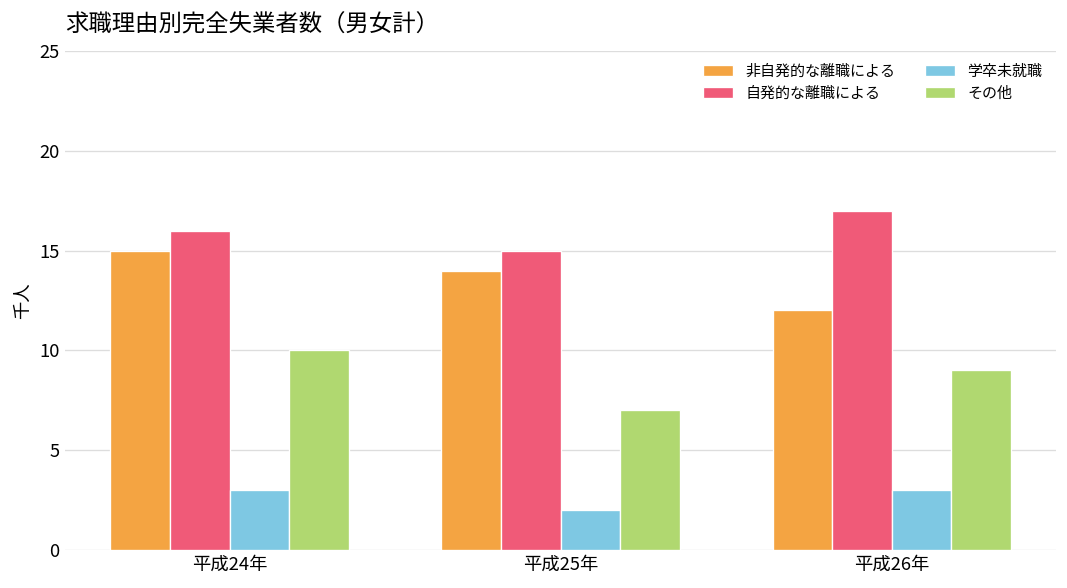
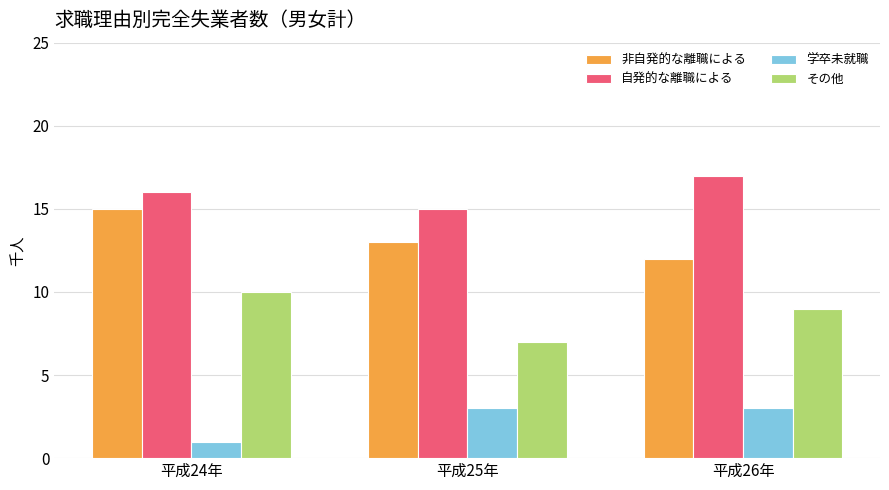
  {
    "非自発的な離職による": {
      "平成24年": 15,
-     "平成25年": 14,
+     "平成25年": 13,
      "平成26年": 12
    },
    "自発的な離職による": {
      "平成24年": 16,
      "平成25年": 15,
      "平成26年": 17
    },
    "学卒未就職": {
-     "平成24年": 3,
-     "平成25年": 2,
+     "平成24年": 1,
+     "平成25年": 3,
      "平成26年": 3
    },
    "その他": {
      "平成24年": 10,
      "平成25年": 7,
      "平成26年": 9
    }
  }
